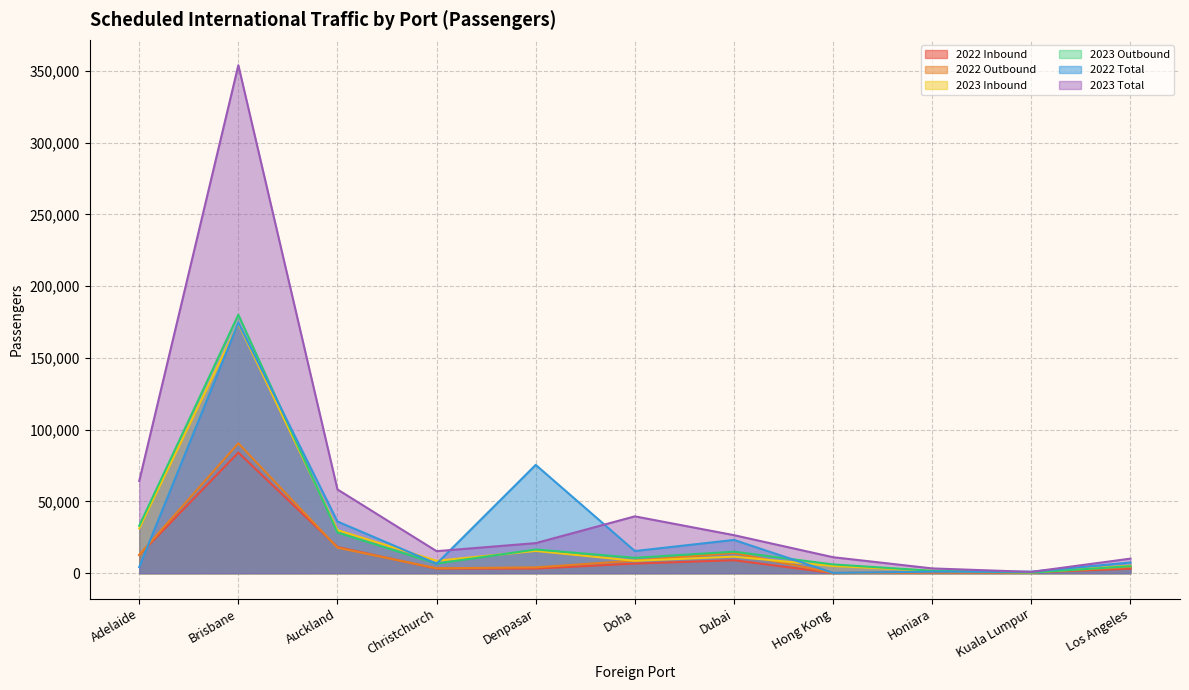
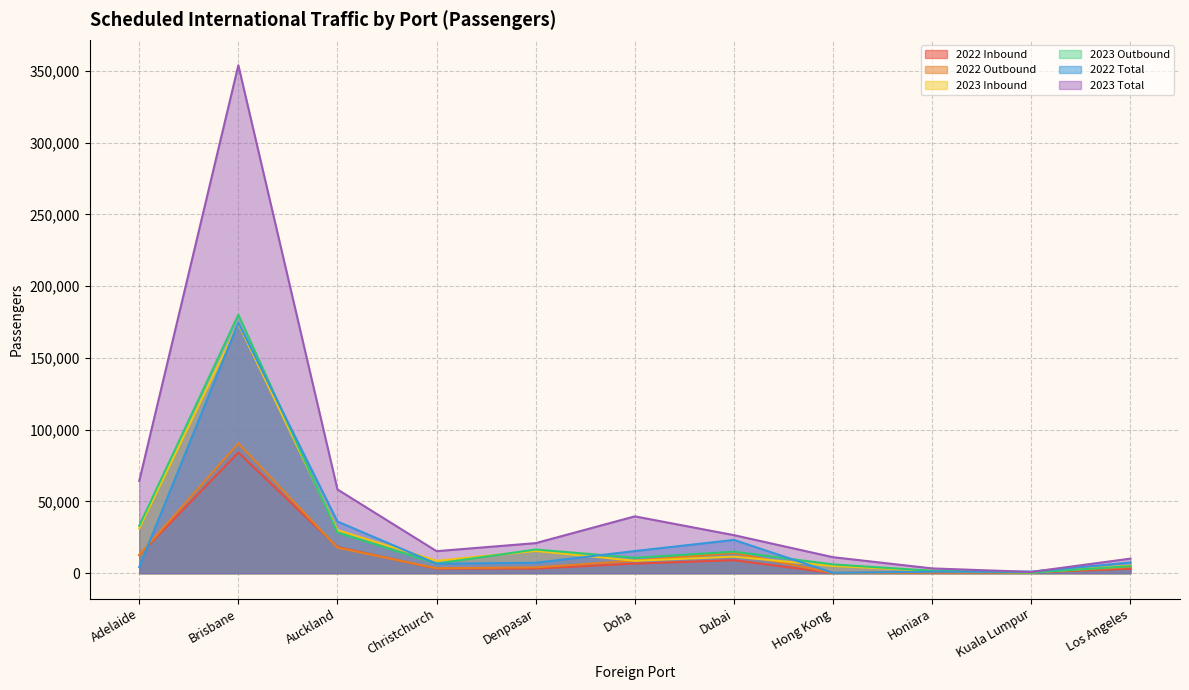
  {
    "2023 Outbound": {
      "Adelaide": "33,000",
      "Brisbane": "180,000",
      "Doha": "11,000"
    },
    "2022 Total": {
      "Adelaide": "4,000",
      "Auckland": "36,000",
-     "Denpasar": "75,000",
+     "Denpasar": "7,000",
      "Doha": "15,000",
      "Dubai": "23,000",
      "Los Angeles": "7,000"
    },
    "2023 Total": {
      "Adelaide": "64,000",
      "Brisbane": "354,000",
      "Auckland": "58,000",
      "Christchurch": "15,000",
      "Denpasar": "21,000",
      "Doha": "40,000",
      "Dubai": "26,000",
      "Hong Kong": "11,000",
      "Los Angeles": "10,000"
    }
  }
